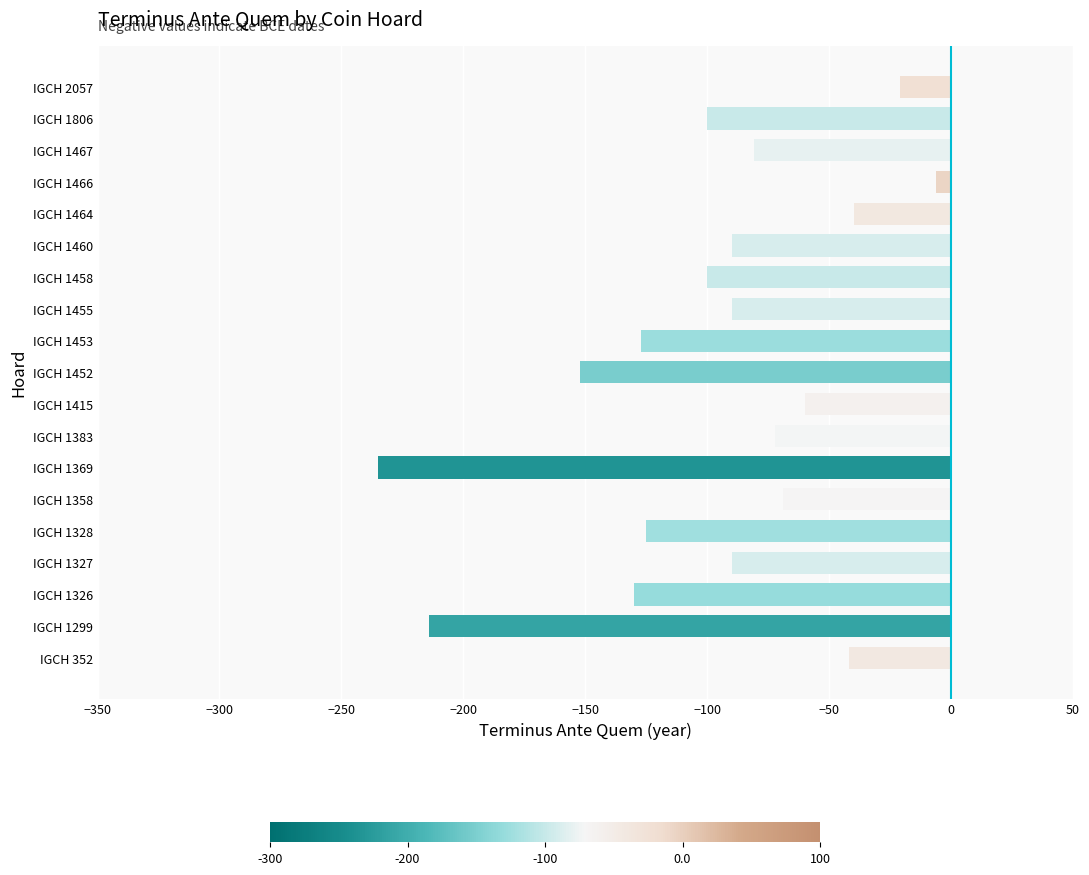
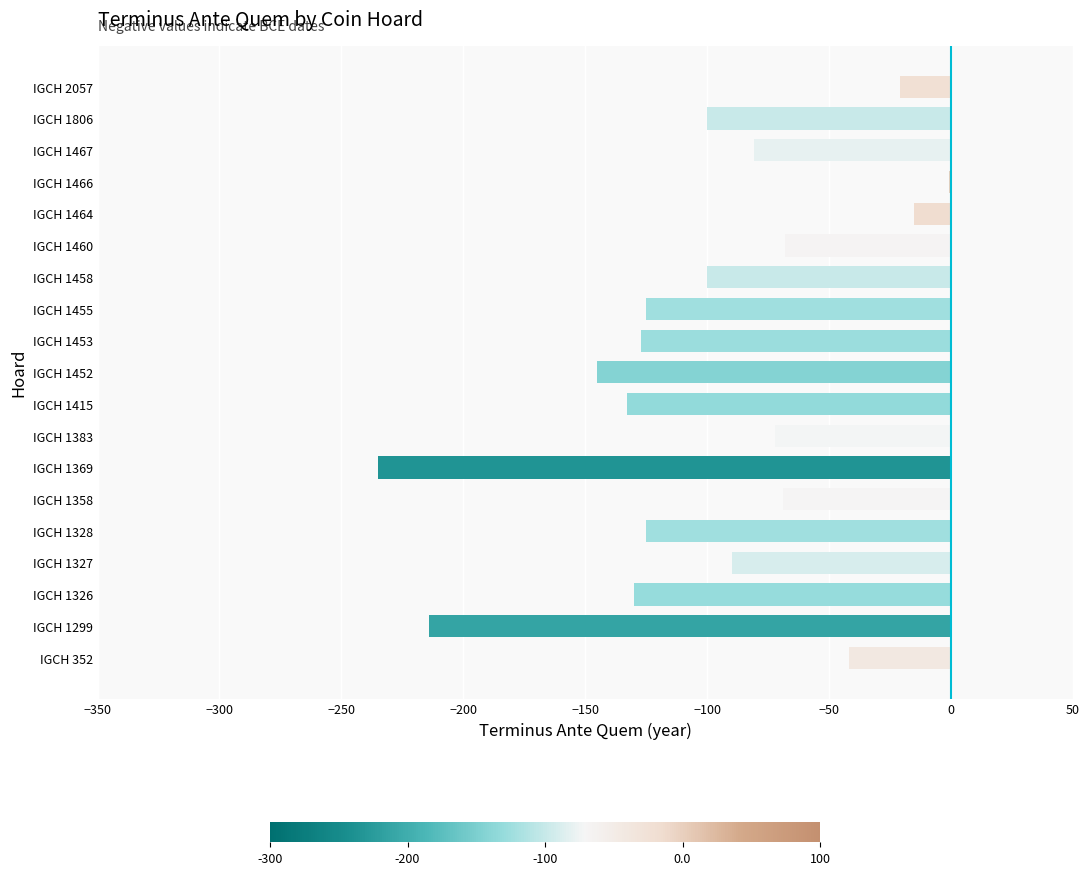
  {
    "IGCH 2057": -21,
    "IGCH 1806": -100,
    "IGCH 1467": -81,
-   "IGCH 1466": -6,
-   "IGCH 1464": -40,
-   "IGCH 1460": -90,
+   "IGCH 1466": -1,
+   "IGCH 1464": -15,
+   "IGCH 1460": -68,
    "IGCH 1458": -100,
-   "IGCH 1455": -90,
+   "IGCH 1455": -125,
    "IGCH 1453": -127,
-   "IGCH 1452": -152,
-   "IGCH 1415": -60,
+   "IGCH 1452": -145,
+   "IGCH 1415": -133,
    "IGCH 1383": -72,
    "IGCH 1369": -235,
    "IGCH 1358": -69,
    "IGCH 1328": -125,
    "IGCH 1327": -90,
    "IGCH 1326": -130,
    "IGCH 1299": -214,
    "IGCH 352": -42
  }
